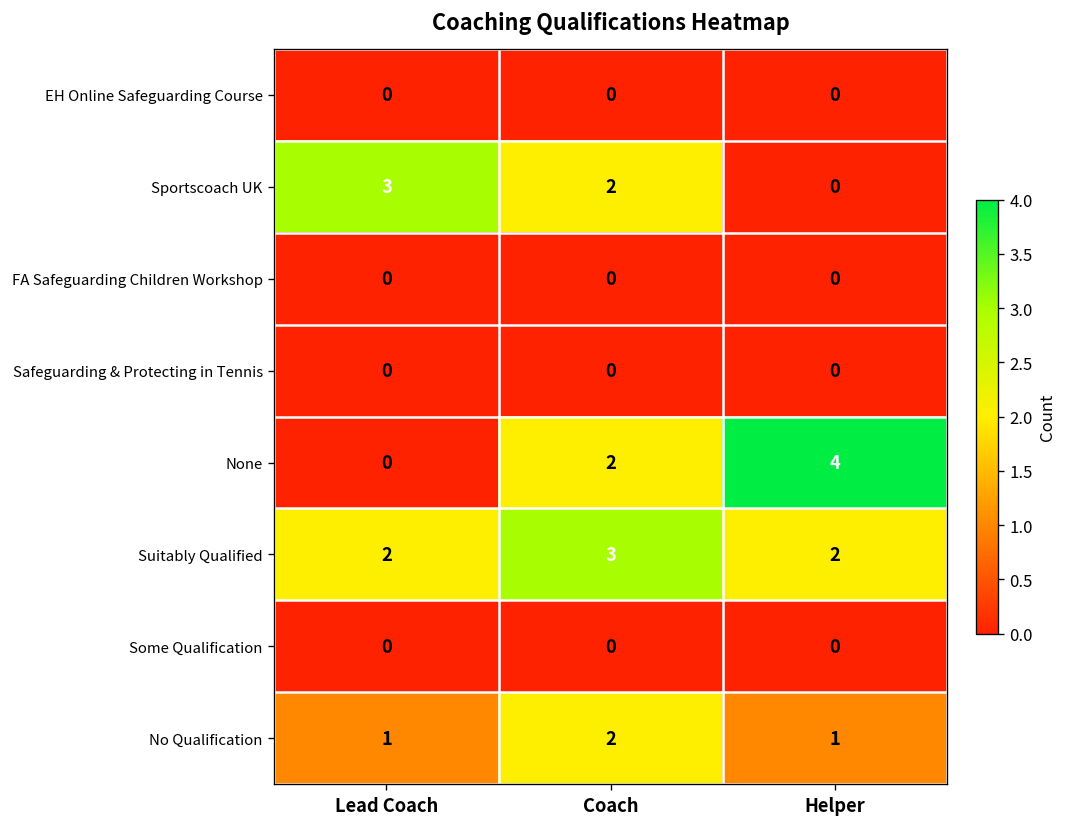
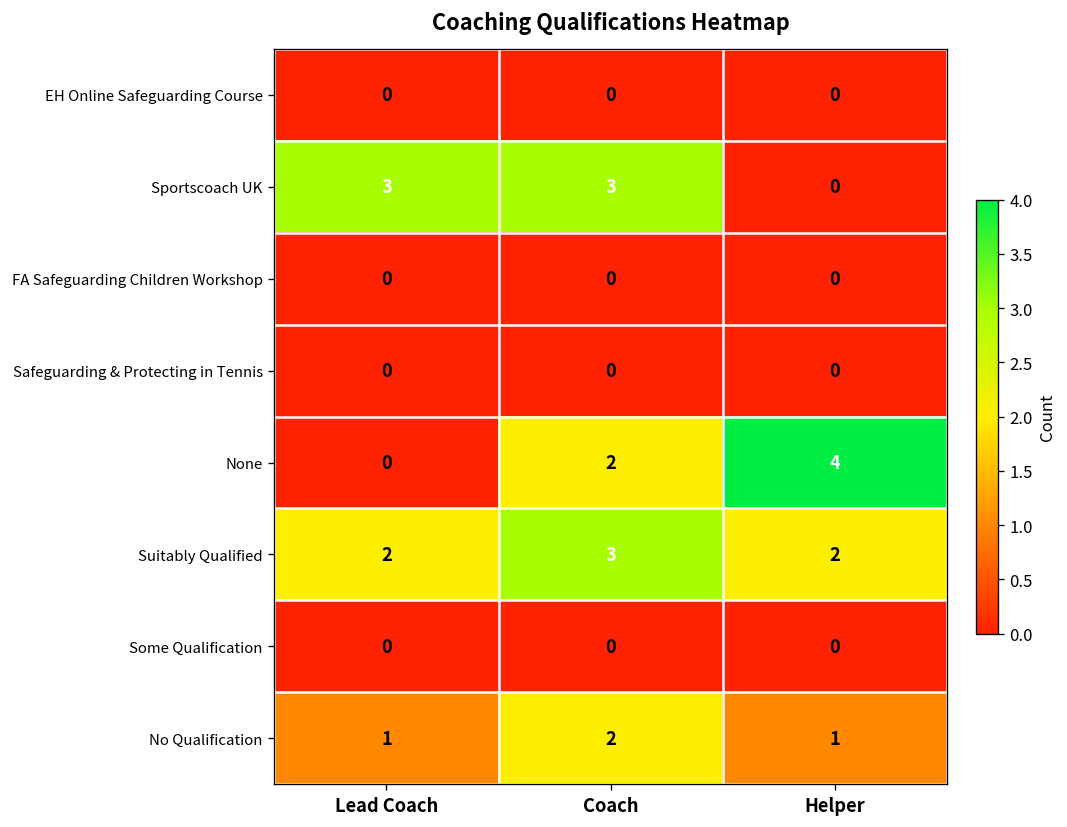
  {
    "EH Online Safeguarding Course": {
      "Lead Coach": 0,
      "Coach": 0,
      "Helper": 0
    },
    "Sportscoach UK": {
      "Lead Coach": 3,
-     "Coach": 2,
+     "Coach": 3,
      "Helper": 0
    },
    "FA Safeguarding Children Workshop": {
      "Lead Coach": 0,
      "Coach": 0,
      "Helper": 0
    },
    "Safeguarding & Protecting in Tennis": {
      "Lead Coach": 0,
      "Coach": 0,
      "Helper": 0
    },
    "None": {
      "Lead Coach": 0,
      "Coach": 2,
      "Helper": 4
    },
    "Suitably Qualified": {
      "Lead Coach": 2,
      "Coach": 3,
      "Helper": 2
    },
    "Some Qualification": {
      "Lead Coach": 0,
      "Coach": 0,
      "Helper": 0
    },
    "No Qualification": {
      "Lead Coach": 1,
      "Coach": 2,
      "Helper": 1
    }
  }
